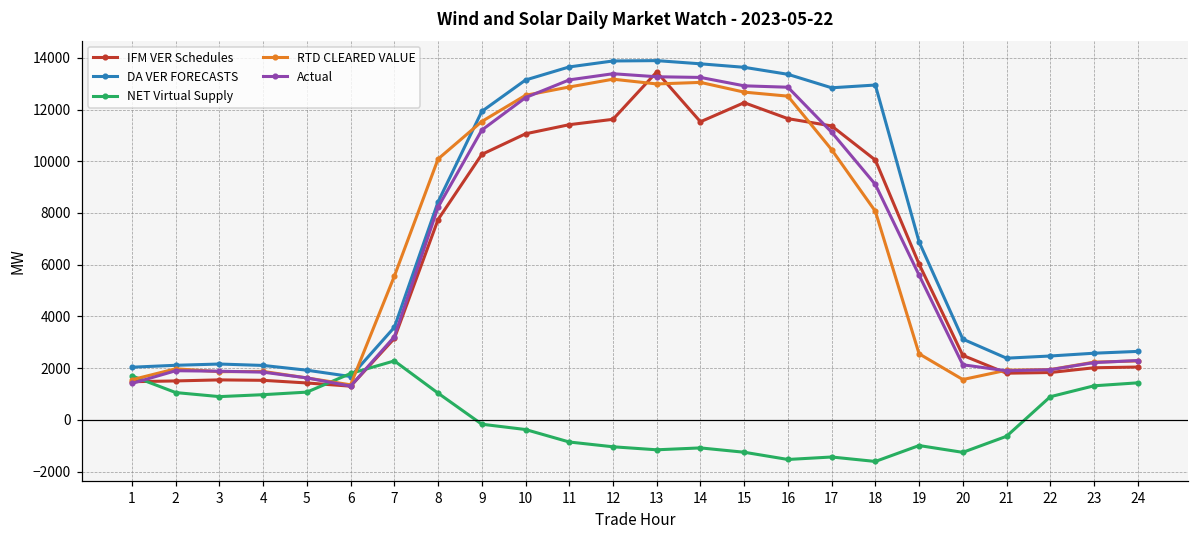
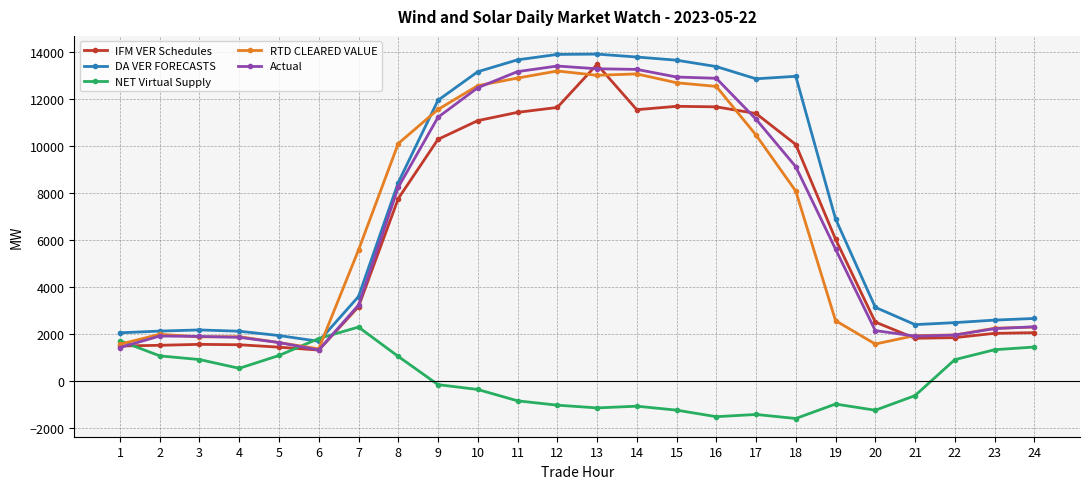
  {
    "IFM VER Schedules": {
      "2": 1500,
      "3": 1500,
      "4": 1500,
      "5": 1400,
      "8": 7700,
      "9": 10300,
      "10": 11100,
      "11": 11400,
      "12": 11600,
      "13": 13500,
      "14": 11500,
-     "15": 12300,
+     "15": 11700,
      "16": 11600,
      "17": 11400,
      "18": 10000,
      "19": 6000,
      "20": 2500,
      "22": 1800,
      "23": 2000,
      "24": 2000
    },
    "DA VER FORECASTS": {
      "1": 2000,
      "2": 2100,
      "3": 2200,
      "4": 2100,
      "5": 1900,
      "6": 1700,
      "7": 3600,
      "8": 8400,
      "9": 11900,
      "10": 13100,
      "11": 13600,
      "12": 13900,
      "13": 13900,
      "14": 13800,
      "15": 13600,
      "16": 13400,
      "17": 12800,
      "18": 12900,
      "19": 6900,
      "20": 3100,
      "21": 2400,
      "22": 2500,
      "23": 2600,
      "24": 2600
    },
    "NET Virtual Supply": {
      "1": 1700,
      "2": 1100,
      "3": 900,
-     "4": 1000,
+     "4": 500,
      "5": 1100,
      "6": 1800,
      "7": 2300,
      "8": 1000,
      "9": -200,
      "10": -400,
      "11": -900,
      "12": -1000,
      "13": -1200,
      "14": -1100,
      "15": -1200,
      "16": -1500,
      "17": -1400,
      "18": -1600,
      "19": -1000,
      "20": -1300,
      "21": -600,
      "22": 900,
      "23": 1300,
      "24": 1400
    },
    "RTD CLEARED VALUE": {
      "7": 5600,
      "8": 10100,
      "9": 11500,
      "11": 12900,
      "12": 13200,
      "13": 13000,
      "14": 13000,
      "15": 12700,
      "16": 12500,
      "17": 10400,
      "18": 8100,
      "19": 2600,
      "20": 1600
    },
    "Actual": {
      "8": 8200,
      "9": 11200,
      "11": 13100,
      "12": 13400,
      "13": 13300,
      "14": 13200,
      "15": 12900,
      "16": 12900,
      "17": 11100,
      "18": 9100,
      "19": 5600,
      "20": 2100
    }
  }
